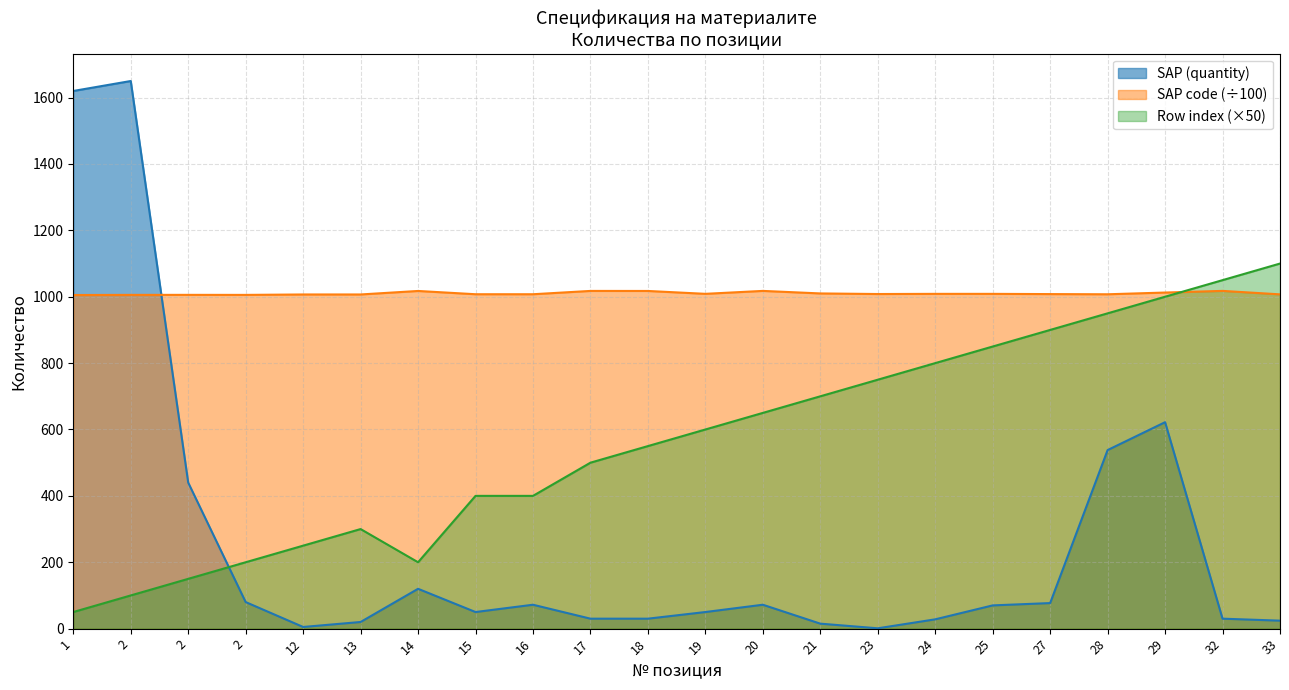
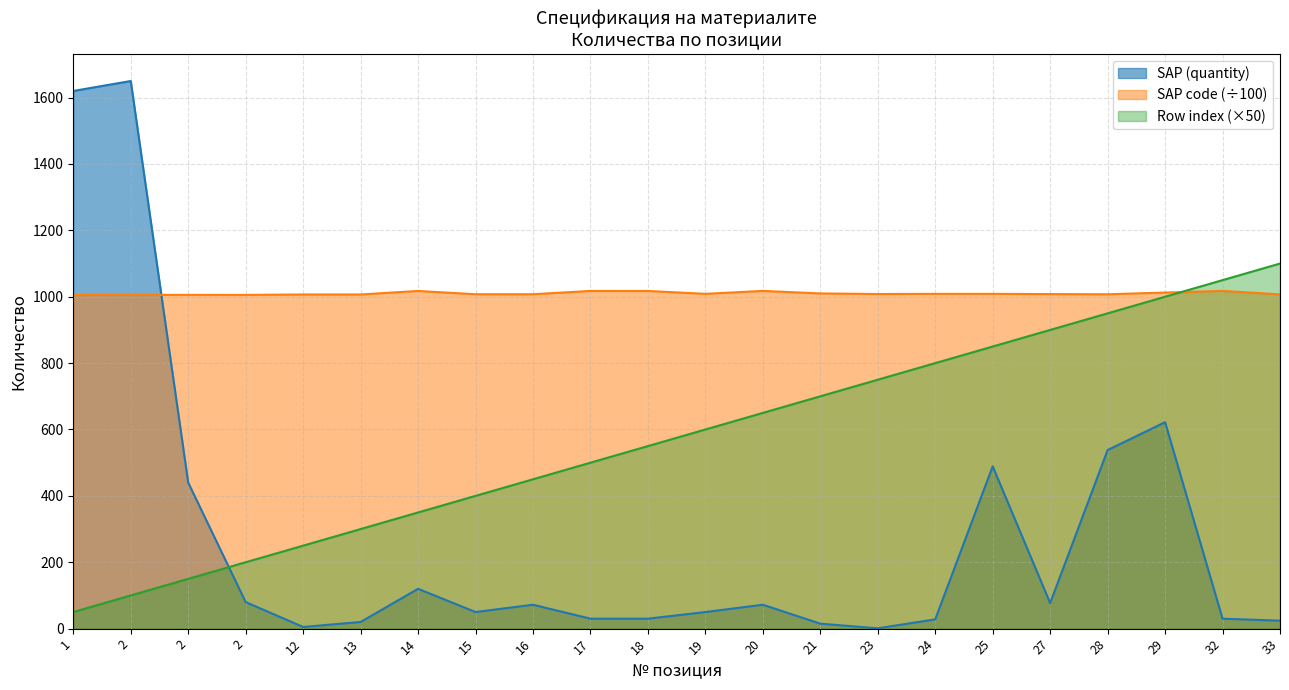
  {
    "SAP (quantity)": {
      "1": 1620,
      "12": 10,
      "13": 20,
      "14": 120,
      "15": 50,
      "16": 70,
      "17": 30,
      "18": 30,
      "19": 50,
      "20": 70,
      "21": 20,
      "23": 0,
      "24": 30,
-     "25": 70,
+     "25": 490,
      "27": 80,
      "28": 540,
      "29": 620,
      "32": 30,
      "33": 20
    },
    "SAP code (÷100)": {
      "1": 1010,
      "12": 1010,
      "13": 1010,
      "14": 1020,
      "15": 1010,
      "16": 1010,
      "17": 1020,
      "18": 1020,
      "19": 1010,
      "20": 1020,
      "21": 1010,
      "23": 1010,
      "24": 1010,
      "25": 1010,
      "27": 1010,
      "28": 1010,
      "29": 1010,
      "32": 1020,
      "33": 1010
    },
    "Row index (×50)": {
      "1": 50,
      "12": 250,
      "13": 300,
-     "14": 200,
+     "14": 350,
      "15": 400,
-     "16": 400,
+     "16": 450,
      "17": 500,
      "18": 550,
      "19": 600,
      "20": 650,
      "21": 700,
      "23": 750,
      "24": 800,
      "25": 850,
      "27": 900,
      "28": 950,
      "29": 1000,
      "32": 1050,
      "33": 1100
    }
  }
